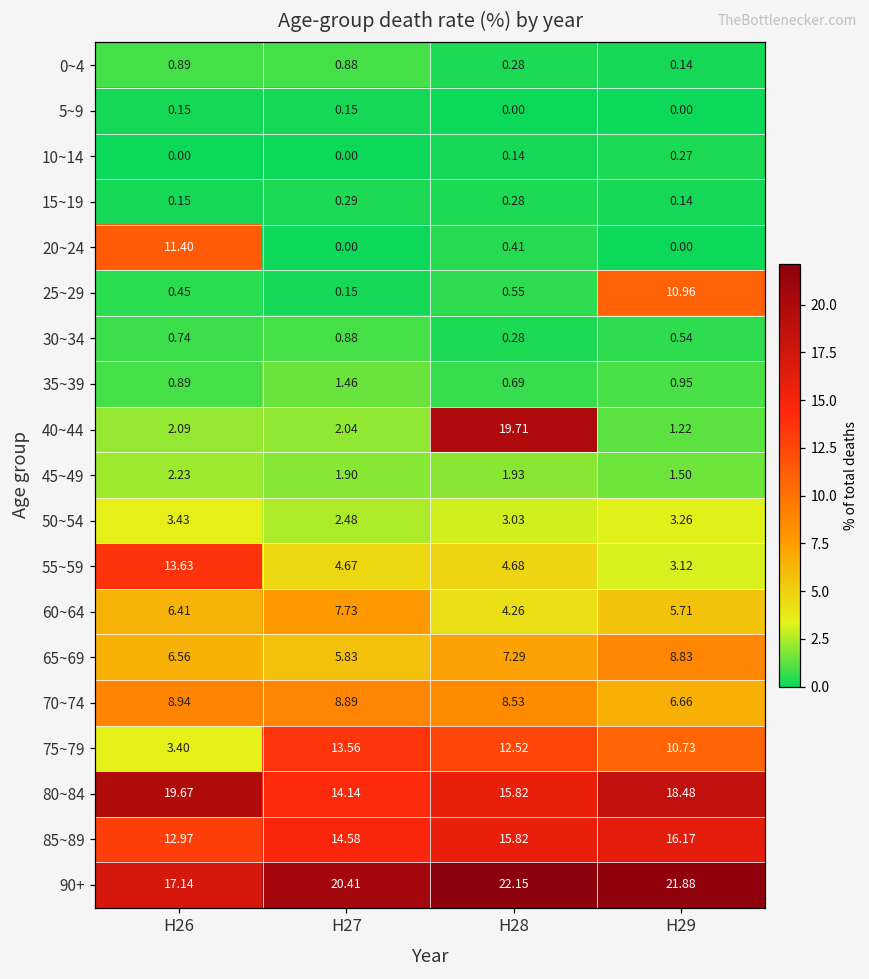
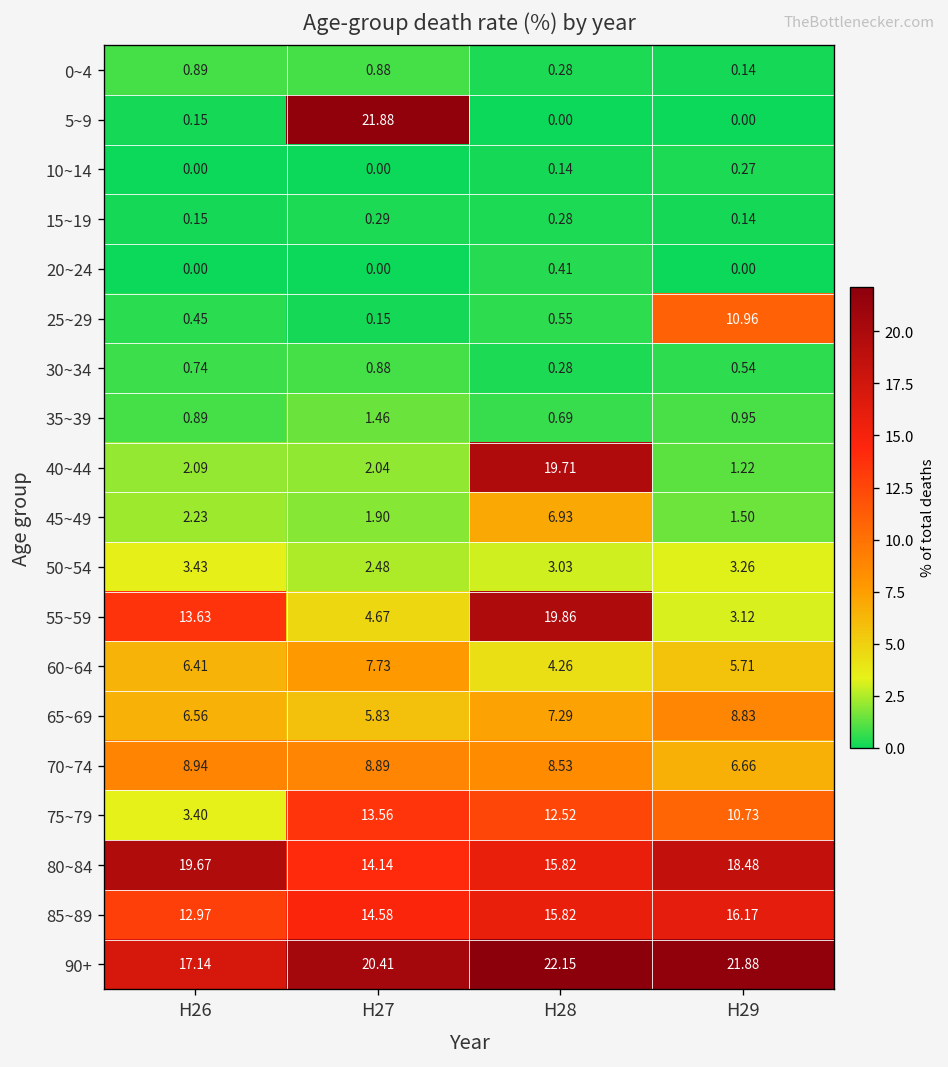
  {
    "0~4": {
      "H26": 0.89,
      "H27": 0.88,
      "H28": 0.28,
      "H29": 0.14
    },
    "5~9": {
      "H26": 0.15,
-     "H27": 0.15,
+     "H27": 21.88,
      "H28": 0.00,
      "H29": 0.00
    },
    "10~14": {
      "H26": 0.00,
      "H27": 0.00,
      "H28": 0.14,
      "H29": 0.27
    },
    "15~19": {
      "H26": 0.15,
      "H27": 0.29,
      "H28": 0.28,
      "H29": 0.14
    },
    "20~24": {
-     "H26": 11.40,
+     "H26": 0.00,
      "H27": 0.00,
      "H28": 0.41,
      "H29": 0.00
    },
    "25~29": {
      "H26": 0.45,
      "H27": 0.15,
      "H28": 0.55,
      "H29": 10.96
    },
    "30~34": {
      "H26": 0.74,
      "H27": 0.88,
      "H28": 0.28,
      "H29": 0.54
    },
    "35~39": {
      "H26": 0.89,
      "H27": 1.46,
      "H28": 0.69,
      "H29": 0.95
    },
    "40~44": {
      "H26": 2.09,
      "H27": 2.04,
      "H28": 19.71,
      "H29": 1.22
    },
    "45~49": {
      "H26": 2.23,
      "H27": 1.90,
-     "H28": 1.93,
+     "H28": 6.93,
      "H29": 1.50
    },
    "50~54": {
      "H26": 3.43,
      "H27": 2.48,
      "H28": 3.03,
      "H29": 3.26
    },
    "55~59": {
      "H26": 13.63,
      "H27": 4.67,
-     "H28": 4.68,
+     "H28": 19.86,
      "H29": 3.12
    },
    "60~64": {
      "H26": 6.41,
      "H27": 7.73,
      "H28": 4.26,
      "H29": 5.71
    },
    "65~69": {
      "H26": 6.56,
      "H27": 5.83,
      "H28": 7.29,
      "H29": 8.83
    },
    "70~74": {
      "H26": 8.94,
      "H27": 8.89,
      "H28": 8.53,
      "H29": 6.66
    },
    "75~79": {
      "H26": 3.40,
      "H27": 13.56,
      "H28": 12.52,
      "H29": 10.73
    },
    "80~84": {
      "H26": 19.67,
      "H27": 14.14,
      "H28": 15.82,
      "H29": 18.48
    },
    "85~89": {
      "H26": 12.97,
      "H27": 14.58,
      "H28": 15.82,
      "H29": 16.17
    },
    "90+": {
      "H26": 17.14,
      "H27": 20.41,
      "H28": 22.15,
      "H29": 21.88
    }
  }
